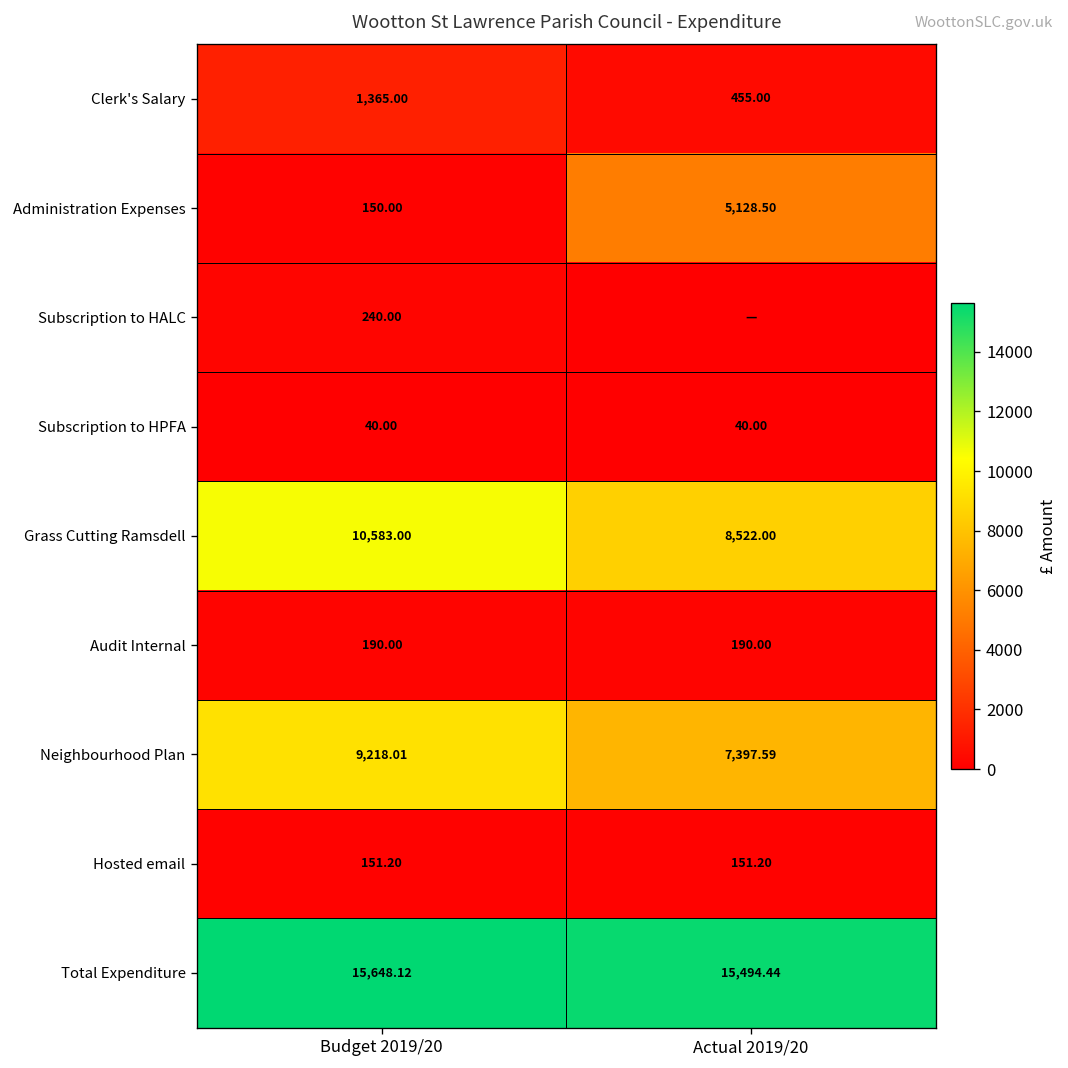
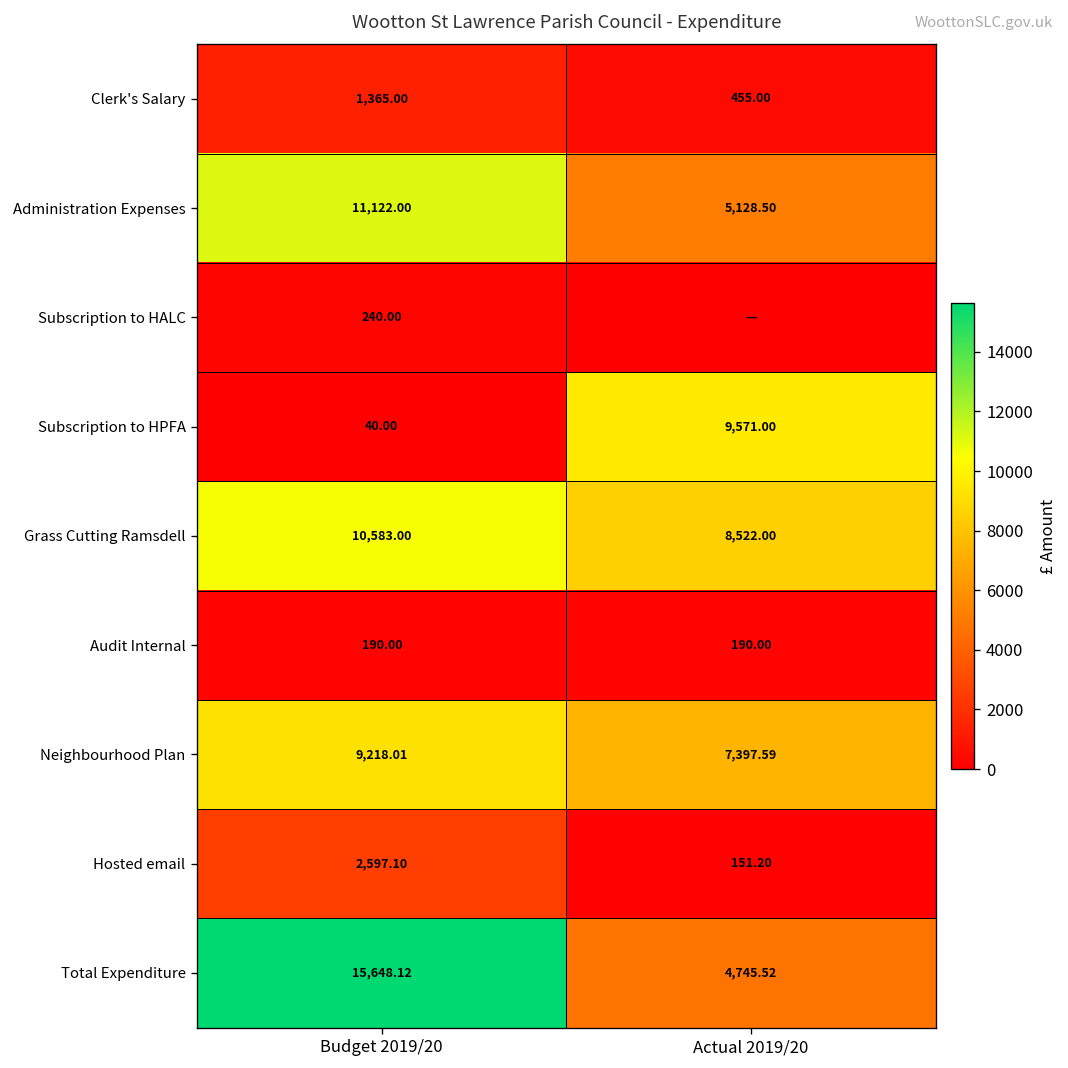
  {
    "Clerk's Salary": {
      "Budget 2019/20": "1,365.00",
      "Actual 2019/20": "455.00"
    },
    "Administration Expenses": {
-     "Budget 2019/20": "150.00",
+     "Budget 2019/20": "11,122.00",
      "Actual 2019/20": "5,128.50"
    },
    "Subscription to HALC": {
      "Budget 2019/20": "240.00"
    },
    "Subscription to HPFA": {
      "Budget 2019/20": "40.00",
-     "Actual 2019/20": "40.00"
+     "Actual 2019/20": "9,571.00"
    },
    "Grass Cutting Ramsdell": {
      "Budget 2019/20": "10,583.00",
      "Actual 2019/20": "8,522.00"
    },
    "Audit Internal": {
      "Budget 2019/20": "190.00",
      "Actual 2019/20": "190.00"
    },
    "Neighbourhood Plan": {
      "Budget 2019/20": "9,218.01",
      "Actual 2019/20": "7,397.59"
    },
    "Hosted email": {
-     "Budget 2019/20": "151.20",
+     "Budget 2019/20": "2,597.10",
      "Actual 2019/20": "151.20"
    },
    "Total Expenditure": {
      "Budget 2019/20": "15,648.12",
-     "Actual 2019/20": "15,494.44"
+     "Actual 2019/20": "4,745.52"
    }
  }
